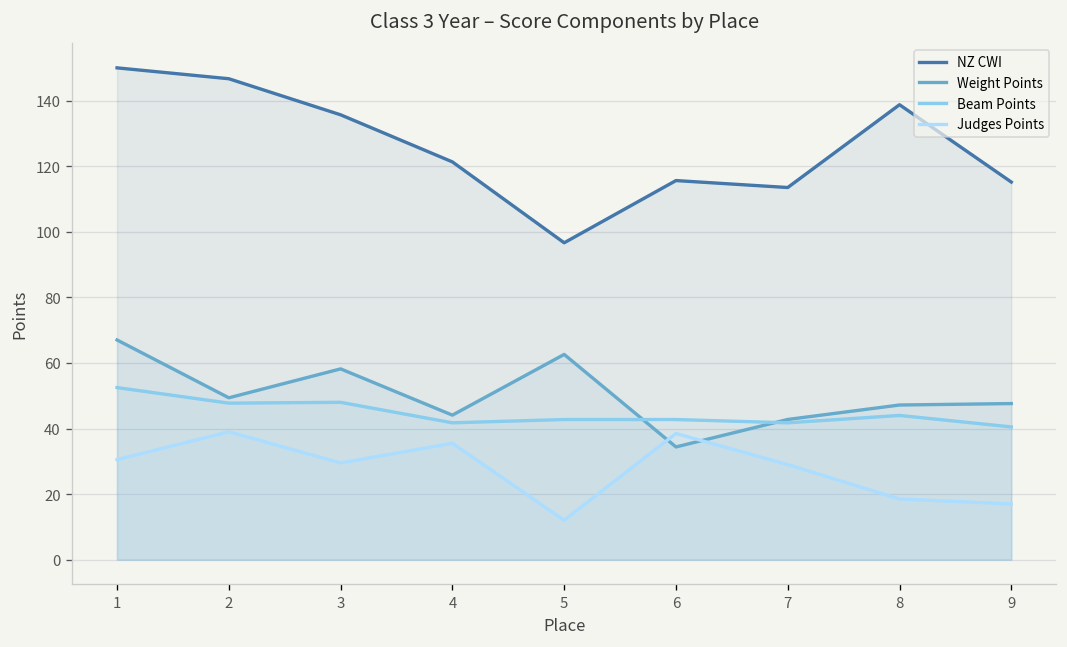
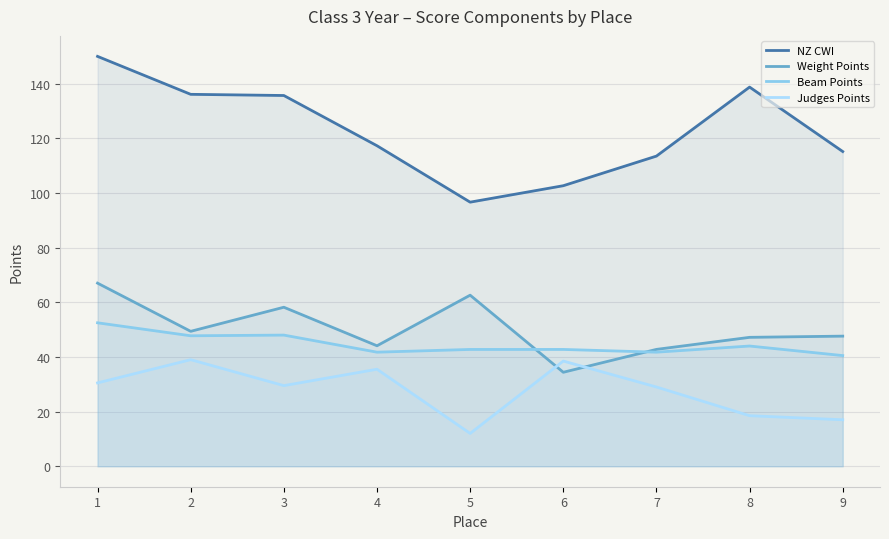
  {
    "NZ CWI": {
      "1": 150,
-     "2": 147,
+     "2": 136,
      "3": 136,
-     "4": 121,
+     "4": 117,
      "5": 97,
-     "6": 116,
+     "6": 103,
      "7": 114,
      "8": 139,
      "9": 115
    }
  }
